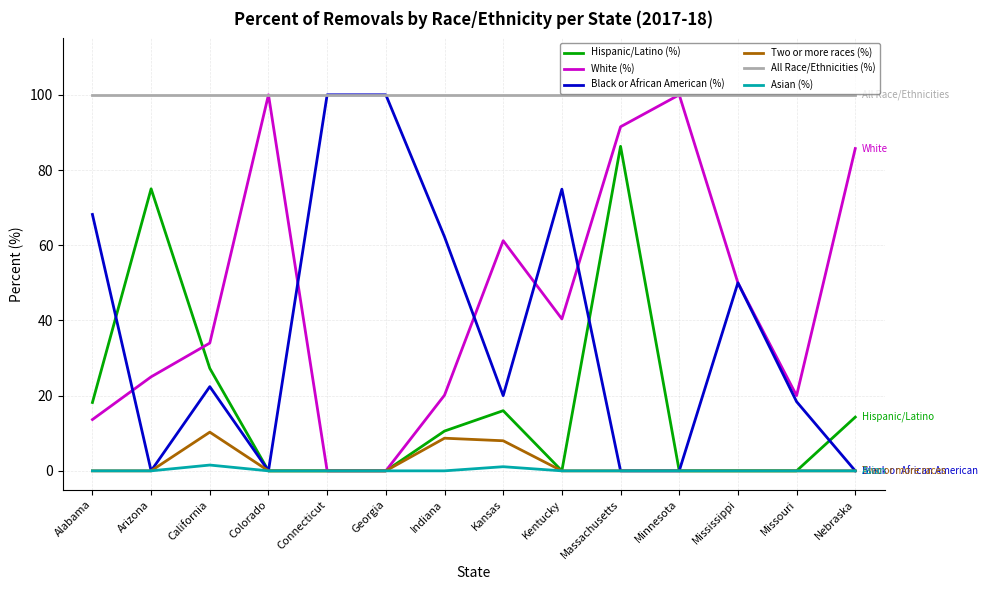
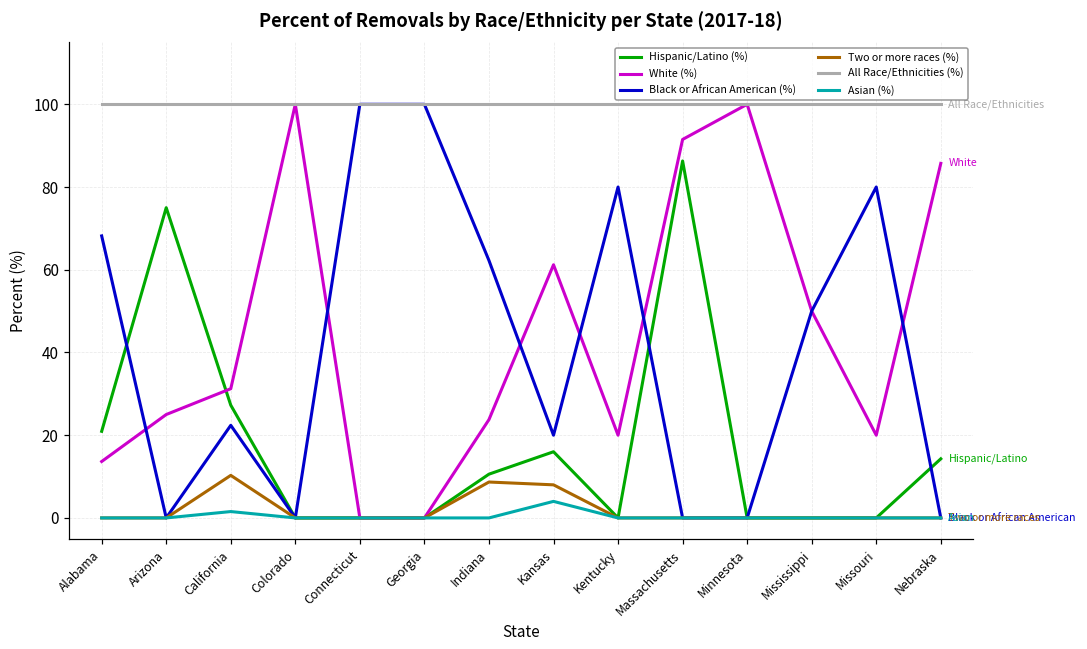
  {
    "Hispanic/Latino (%)": {
-     "Alabama": 18,
+     "Alabama": 21,
      "Arizona": 75,
      "California": 27,
      "Indiana": 11,
      "Kansas": 16,
      "Massachusetts": 86,
      "Nebraska": 14
    },
    "White (%)": {
      "Alabama": 14,
      "Arizona": 25,
-     "California": 34,
-     "Indiana": 20,
+     "California": 31,
+     "Indiana": 24,
      "Kansas": 61,
-     "Kentucky": 40,
+     "Kentucky": 20,
      "Massachusetts": 92,
      "Missouri": 20,
      "Nebraska": 86
    },
    "Black or African American (%)": {
      "Alabama": 68,
      "California": 22,
      "Indiana": 62,
      "Kansas": 20,
-     "Kentucky": 75,
-     "Missouri": 18
+     "Kentucky": 80,
+     "Missouri": 80
    },
    "Two or more races (%)": {
      "California": 10,
      "Indiana": 9,
      "Kansas": 8
    },
    "All Race/Ethnicities (%)": {
      "Alabama": 100,
      "Arizona": 100,
      "California": 100,
      "Indiana": 100,
      "Kansas": 100,
      "Kentucky": 100,
      "Massachusetts": 100,
      "Mississippi": 100,
      "Missouri": 100,
      "Nebraska": 100
    },
    "Asian (%)": {
      "California": 2,
      "Indiana": 0,
-     "Kansas": 1
+     "Kansas": 4
    }
  }
